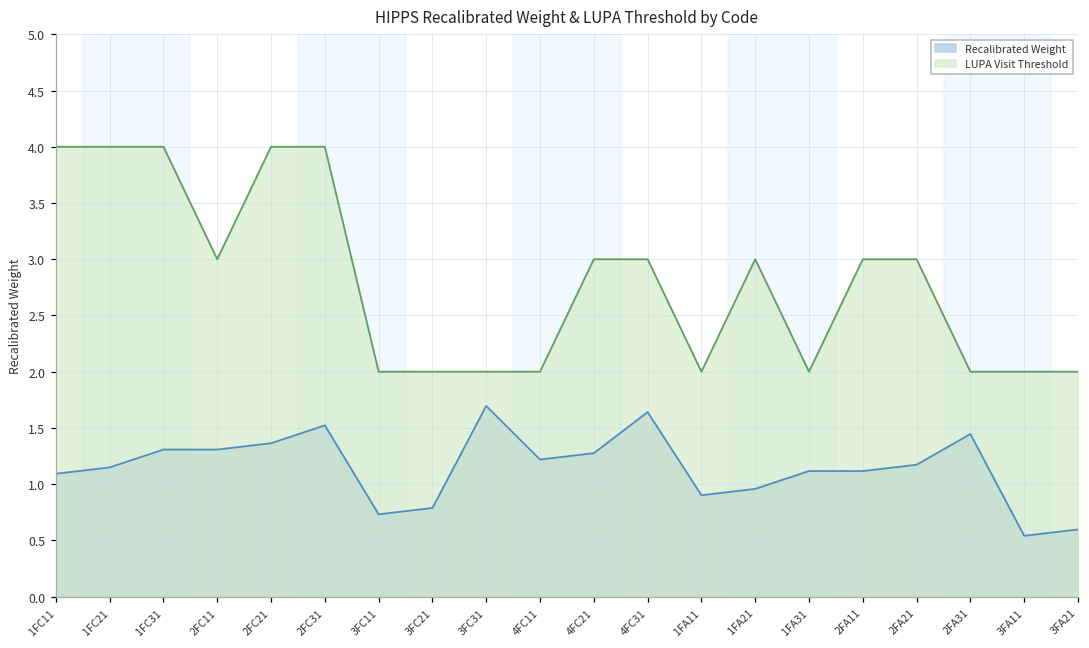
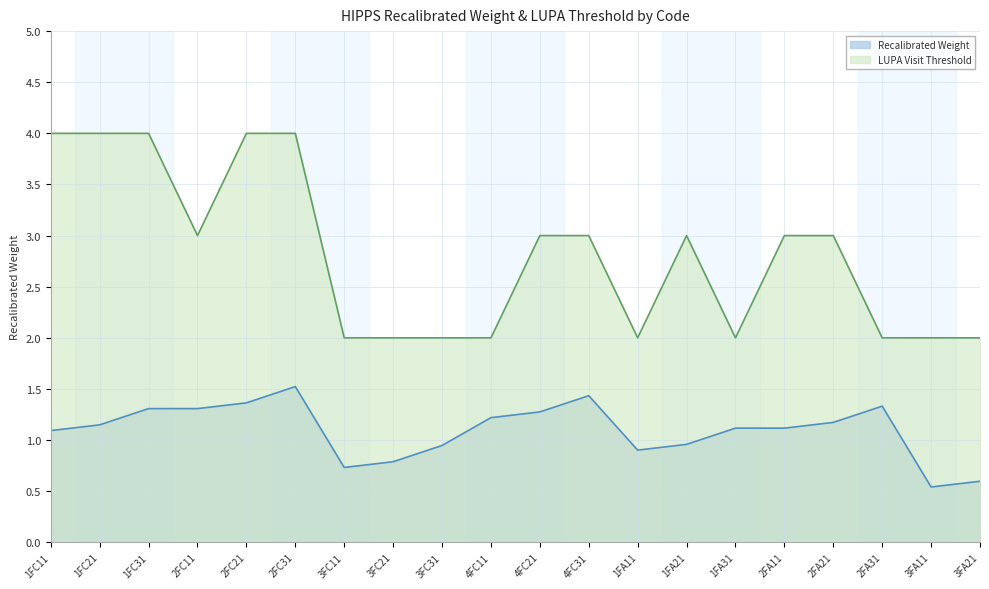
  {
    "Recalibrated Weight": {
      "1FC11": 1.09,
      "1FC21": 1.15,
      "1FC31": 1.31,
      "2FC11": 1.31,
      "2FC21": 1.36,
      "2FC31": 1.52,
      "3FC11": 0.73,
      "3FC21": 0.79,
-     "3FC31": 1.70,
+     "3FC31": 0.95,
      "4FC11": 1.22,
      "4FC21": 1.28,
-     "4FC31": 1.64,
+     "4FC31": 1.43,
      "1FA11": 0.90,
      "1FA21": 0.96,
      "1FA31": 1.12,
      "2FA11": 1.12,
      "2FA21": 1.17,
-     "2FA31": 1.45,
+     "2FA31": 1.33,
      "3FA11": 0.54,
      "3FA21": 0.60
    },
    "LUPA Visit Threshold": {
      "1FC11": 4.00,
      "1FC21": 4.00,
      "1FC31": 4.00,
      "2FC11": 3.00,
      "2FC21": 4.00,
      "2FC31": 4.00,
      "3FC11": 2.00,
      "3FC21": 2.00,
      "3FC31": 2.00,
      "4FC11": 2.00,
      "4FC21": 3.00,
      "4FC31": 3.00,
      "1FA11": 2.00,
      "1FA21": 3.00,
      "1FA31": 2.00,
      "2FA11": 3.00,
      "2FA21": 3.00,
      "2FA31": 2.00,
      "3FA11": 2.00,
      "3FA21": 2.00
    }
  }
